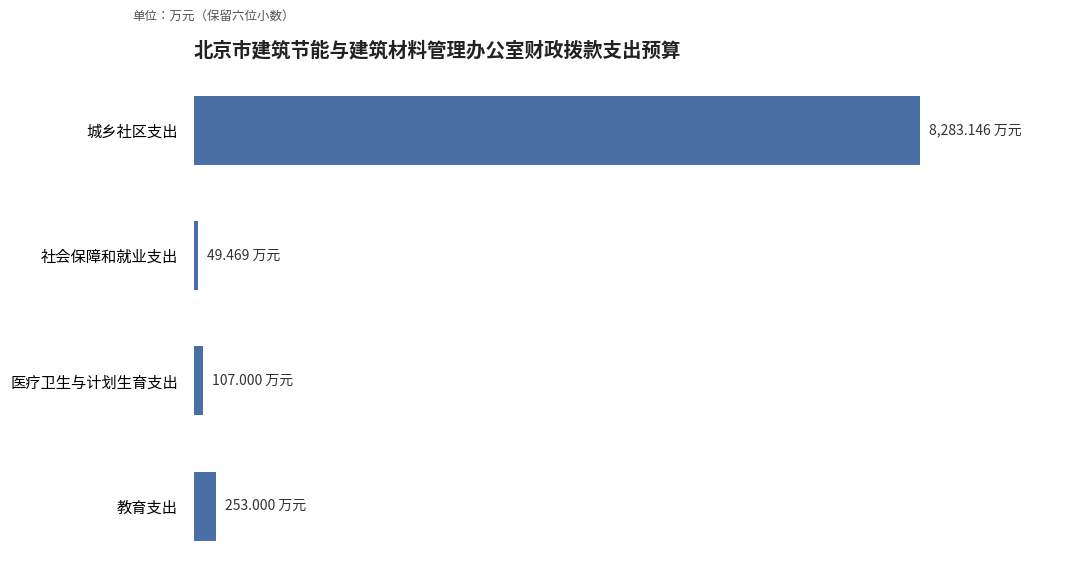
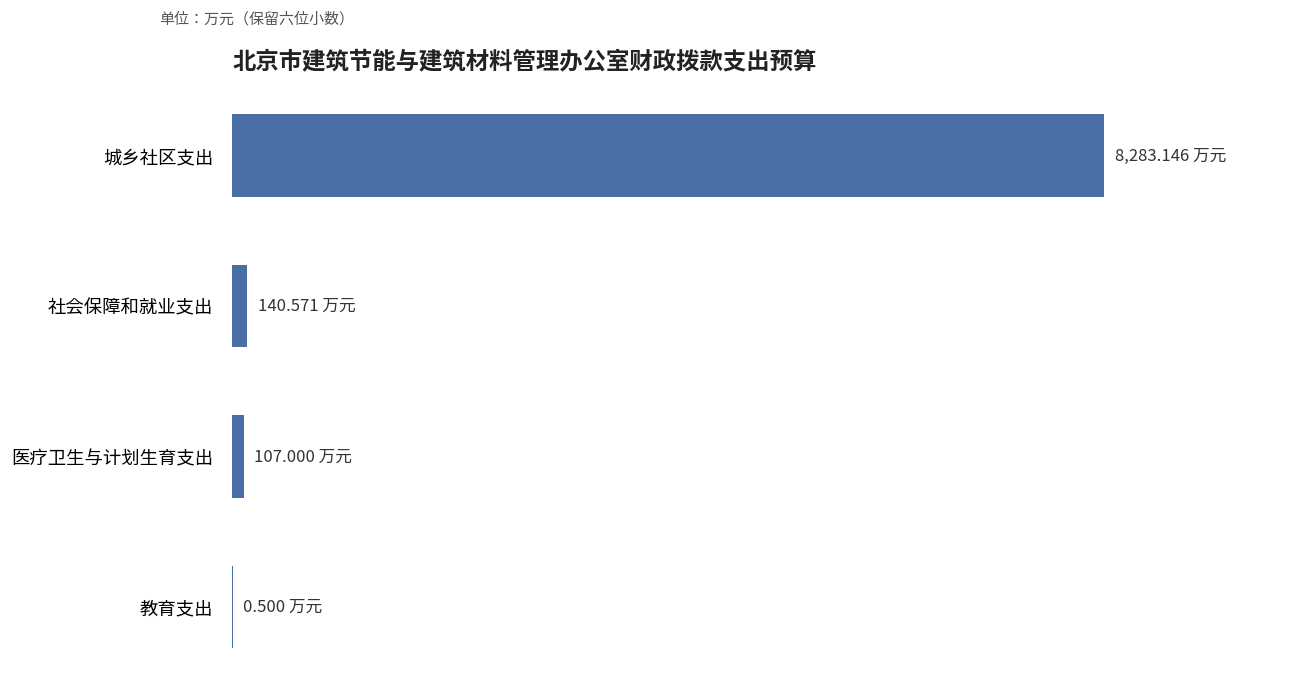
  {
    "城乡社区支出": "8,283.146",
-   "社会保障和就业支出": "49.469",
+   "社会保障和就业支出": "140.571",
    "医疗卫生与计划生育支出": "107.000",
-   "教育支出": "253.000"
+   "教育支出": "0.500"
  }
